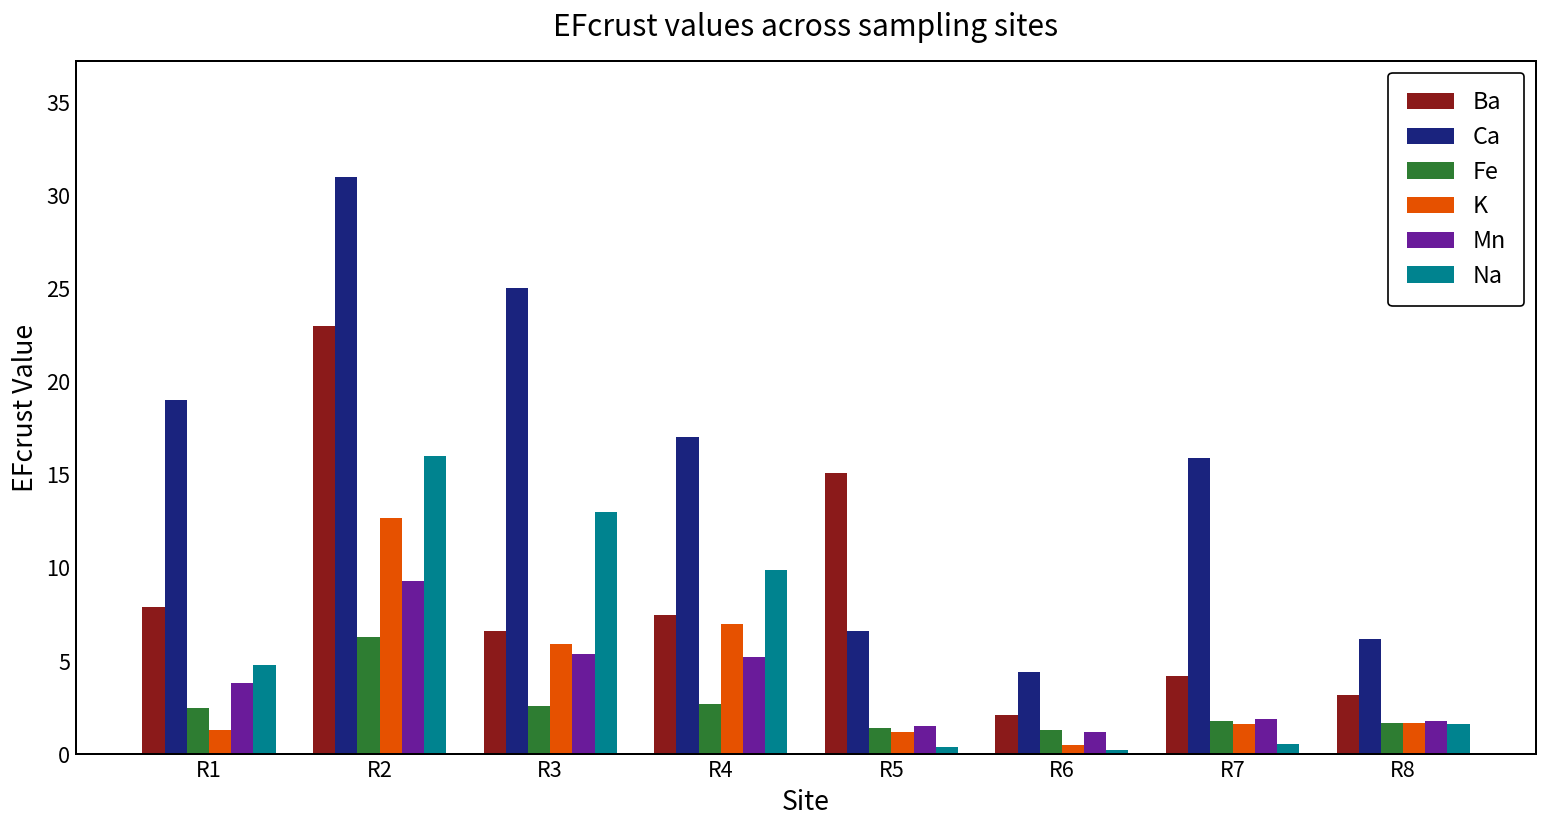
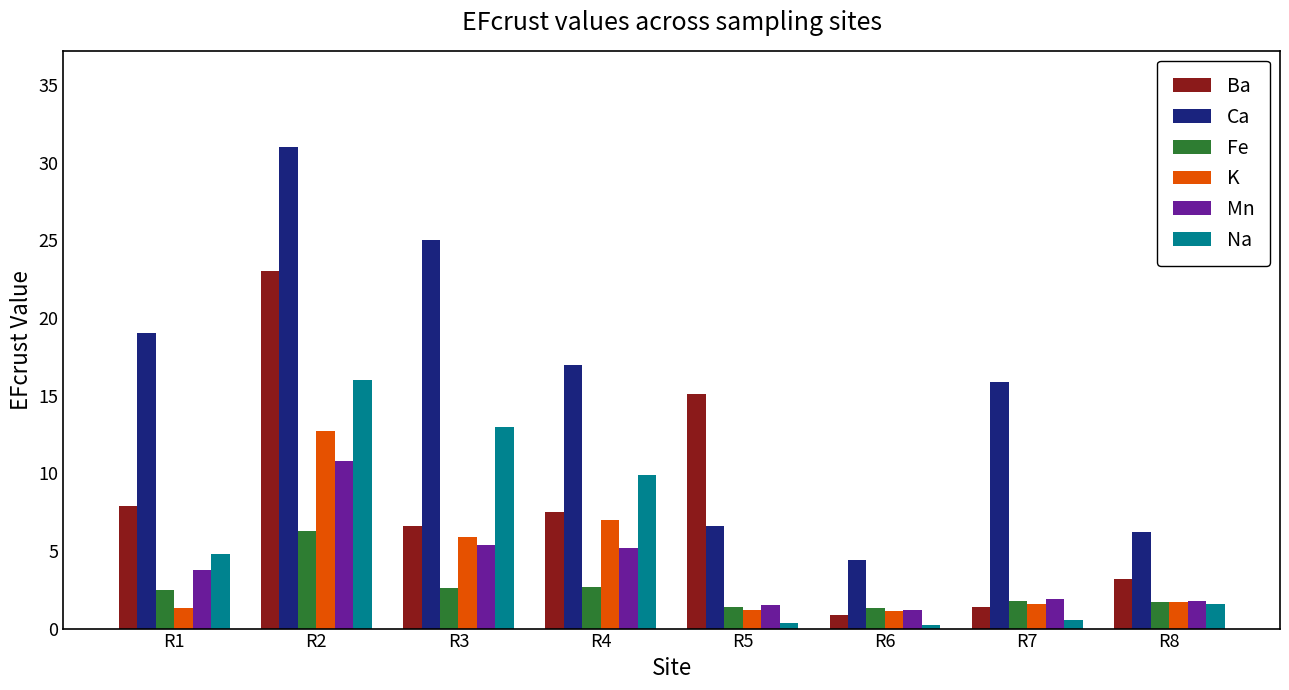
  {
    "Ba": {
      "R1": 7.9,
      "R2": 23.0,
      "R3": 6.6,
      "R4": 7.5,
      "R5": 15.1,
-     "R6": 2.1,
-     "R7": 4.2,
+     "R6": 0.9,
+     "R7": 1.4,
      "R8": 3.2
    },
    "Ca": {
      "R1": 19.0,
      "R2": 31.0,
      "R3": 25.0,
      "R4": 17.0,
      "R5": 6.6,
      "R6": 4.4,
      "R7": 15.9,
      "R8": 6.2
    },
    "Fe": {
      "R1": 2.5,
      "R2": 6.3,
      "R3": 2.6,
      "R4": 2.7,
      "R5": 1.4,
      "R6": 1.3,
      "R7": 1.8,
      "R8": 1.7
    },
    "K": {
      "R1": 1.3,
      "R2": 12.7,
      "R3": 5.9,
      "R4": 7.0,
      "R5": 1.2,
-     "R6": 0.5,
+     "R6": 1.1,
      "R7": 1.6,
      "R8": 1.7
    },
    "Mn": {
      "R1": 3.8,
-     "R2": 9.3,
+     "R2": 10.8,
      "R3": 5.4,
      "R4": 5.2,
      "R5": 1.5,
      "R6": 1.2,
      "R7": 1.9,
      "R8": 1.8
    },
    "Na": {
      "R1": 4.8,
      "R2": 16.0,
      "R3": 13.0,
      "R4": 9.9,
      "R5": 0.4,
      "R6": 0.3,
      "R7": 0.5,
      "R8": 1.6
    }
  }
